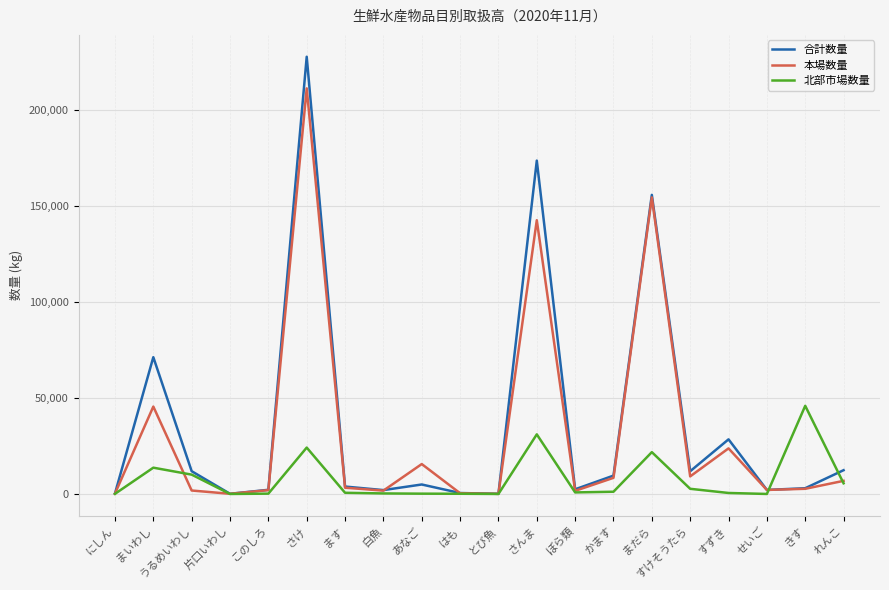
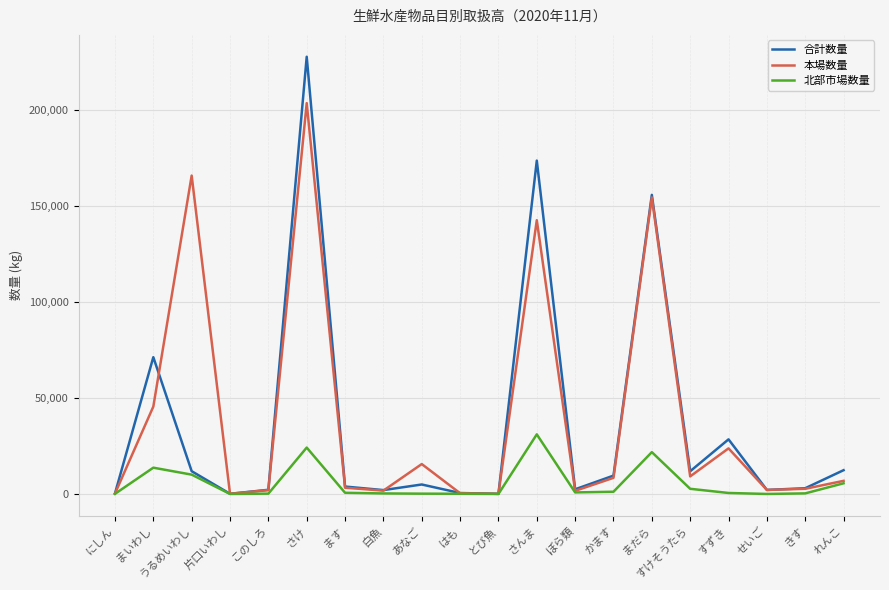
  {
    "合計数量": {
      "まいわし": "71,000",
      "うるめいわし": "12,000",
      "さけ": "228,000",
      "あなご": "5,000",
      "さんま": "174,000",
      "すけそうたら": "12,000",
      "すずき": "28,000",
      "れんこ": "12,000"
    },
    "本場数量": {
      "まいわし": "46,000",
-     "うるめいわし": "2,000",
-     "さけ": "211,000",
+     "うるめいわし": "166,000",
+     "さけ": "204,000",
      "あなご": "16,000",
      "さんま": "143,000",
      "すけそうたら": "9,000",
      "すずき": "24,000"
    },
    "北部市場数量": {
      "まいわし": "14,000",
      "うるめいわし": "10,000",
      "このしろ": "0",
      "さけ": "24,000",
      "ます": "1,000",
      "白魚": "0",
      "あなご": "0",
      "さんま": "31,000",
      "かます": "1,000",
      "まだら": "22,000",
      "すけそうたら": "3,000",
      "すずき": "1,000",
      "せいご": "0",
-     "きす": "46,000"
+     "きす": "0"
    }
  }
